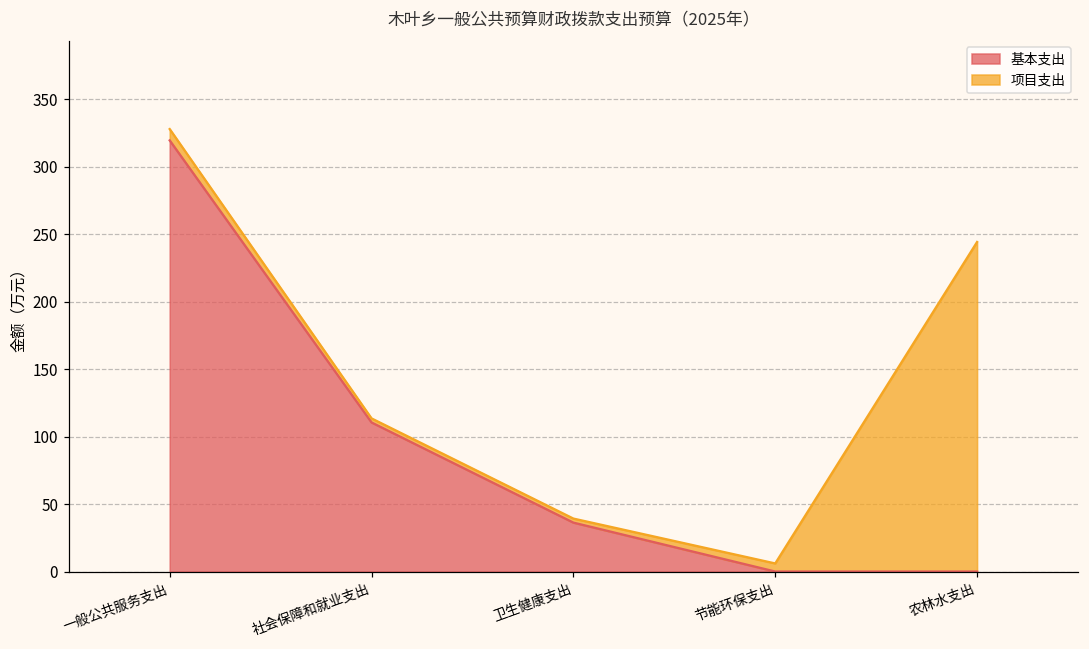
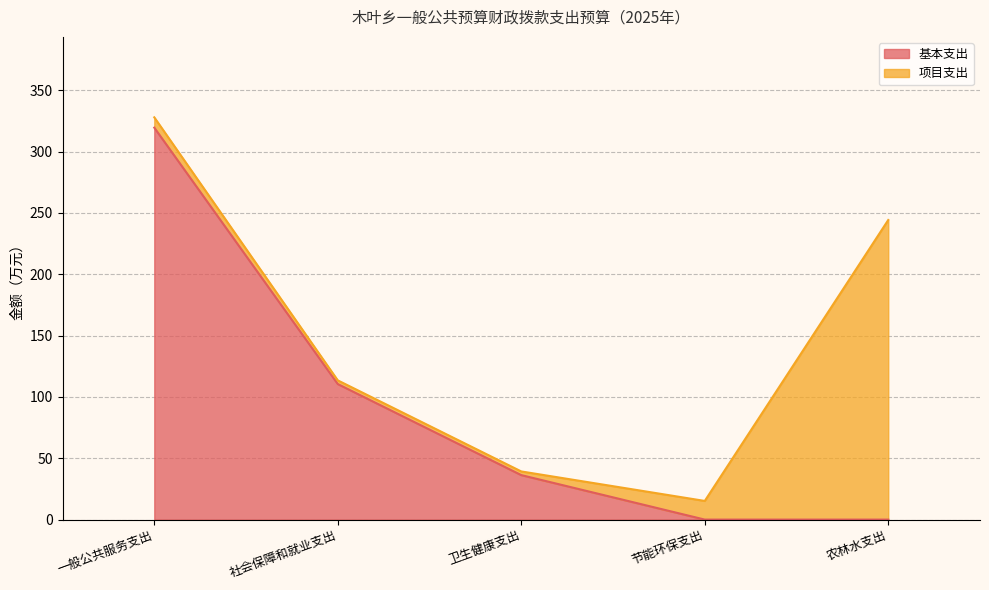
  {
    "基本支出": {
      "一般公共服务支出": 320,
      "社会保障和就业支出": 110,
      "卫生健康支出": 36,
      "节能环保支出": 0,
      "农林水支出": 0
    },
    "项目支出": {
      "一般公共服务支出": 8,
      "社会保障和就业支出": 3,
      "卫生健康支出": 3,
-     "节能环保支出": 6,
+     "节能环保支出": 15,
      "农林水支出": 244
    }
  }
